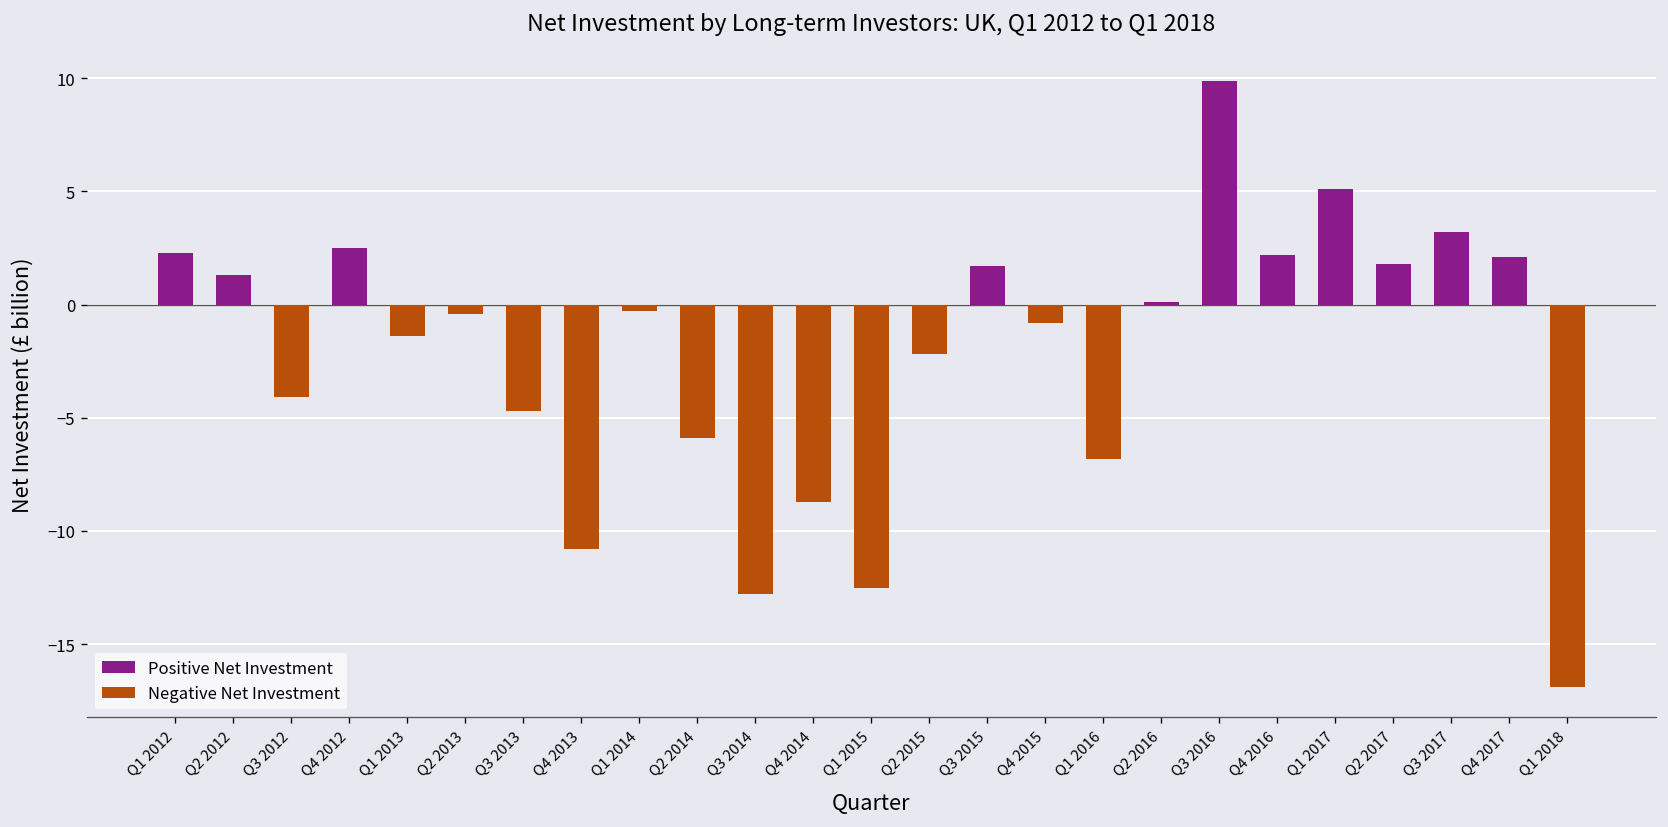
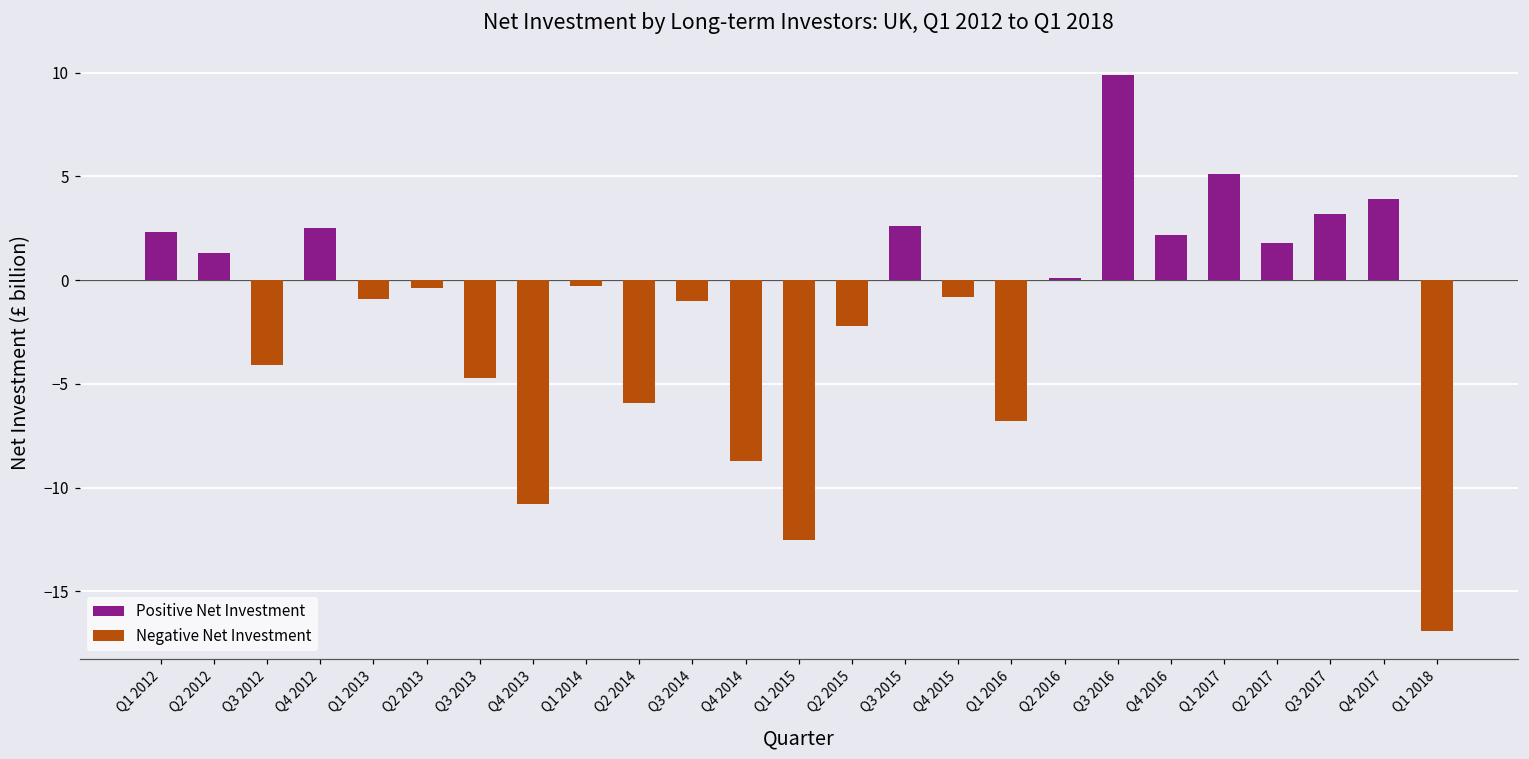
  {
    "Q1 2012": 2.3,
    "Q2 2012": 1.3,
    "Q3 2012": -4.1,
    "Q4 2012": 2.5,
-   "Q1 2013": -1.4,
+   "Q1 2013": -0.9,
    "Q2 2013": -0.4,
    "Q3 2013": -4.7,
    "Q4 2013": -10.8,
    "Q1 2014": -0.3,
    "Q2 2014": -5.9,
-   "Q3 2014": -12.8,
+   "Q3 2014": -1.0,
    "Q4 2014": -8.7,
    "Q1 2015": -12.5,
    "Q2 2015": -2.2,
-   "Q3 2015": 1.7,
+   "Q3 2015": 2.6,
    "Q4 2015": -0.8,
    "Q1 2016": -6.8,
    "Q3 2016": 9.9,
    "Q4 2016": 2.2,
    "Q1 2017": 5.1,
    "Q2 2017": 1.8,
    "Q3 2017": 3.2,
-   "Q4 2017": 2.1,
+   "Q4 2017": 3.9,
    "Q1 2018": -16.9
  }
